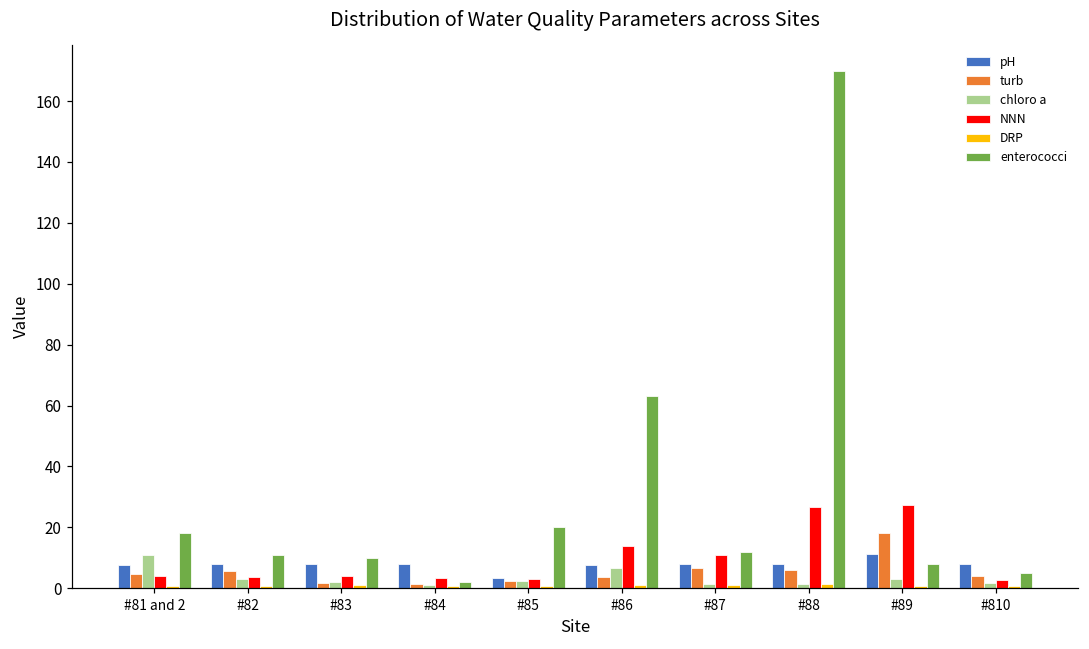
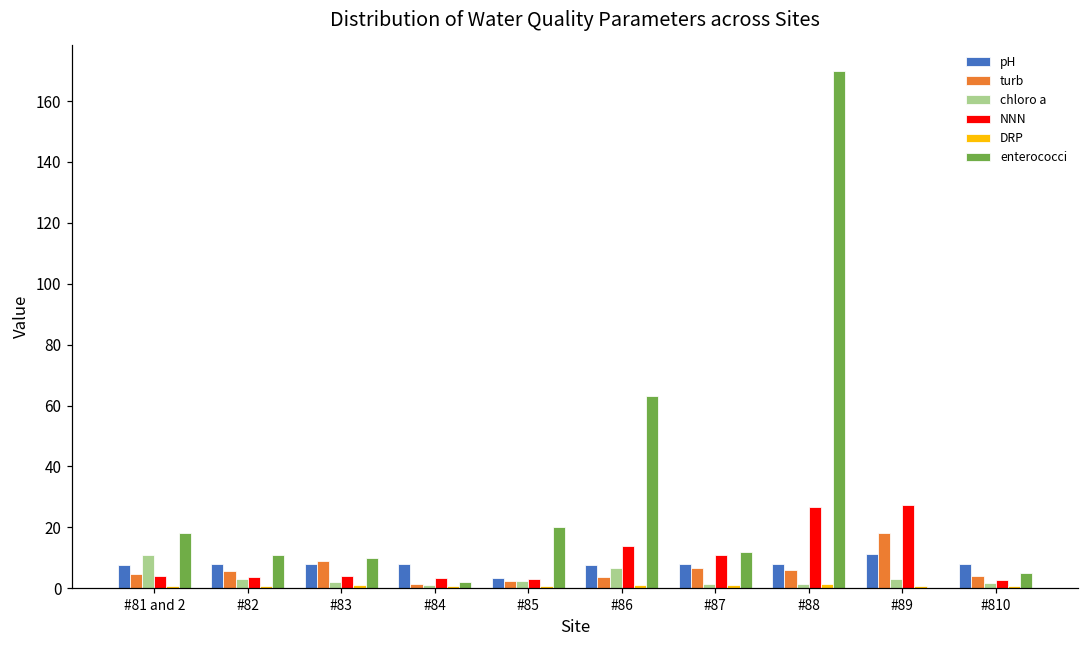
  {
    "pH": {
      "#81 and 2": 8,
      "#82": 8,
      "#83": 8,
      "#84": 8,
      "#85": 4,
      "#86": 8,
      "#87": 8,
      "#88": 8,
      "#89": 11,
      "#810": 8
    },
    "turb": {
      "#81 and 2": 5,
      "#82": 6,
-     "#83": 2,
+     "#83": 9,
      "#84": 2,
      "#85": 2,
      "#86": 4,
      "#87": 7,
      "#88": 6,
      "#89": 18,
      "#810": 4
    },
    "chloro a": {
      "#81 and 2": 11,
      "#82": 3,
      "#83": 2,
      "#84": 1,
      "#85": 2,
      "#86": 7,
      "#87": 1,
      "#88": 1,
      "#89": 3,
      "#810": 2
    },
    "NNN": {
      "#81 and 2": 4,
      "#82": 4,
      "#83": 4,
      "#84": 3,
      "#85": 3,
      "#86": 14,
      "#87": 11,
      "#88": 27,
      "#89": 27,
      "#810": 3
    },
    "DRP": {
      "#83": 1,
      "#86": 1,
      "#87": 1,
      "#88": 1
    },
    "enterococci": {
      "#81 and 2": 18,
      "#82": 11,
      "#83": 10,
      "#84": 2,
      "#85": 20,
      "#86": 63,
      "#87": 12,
      "#88": 170,
-     "#89": 8,
+     "#89": 0,
      "#810": 5
    }
  }
